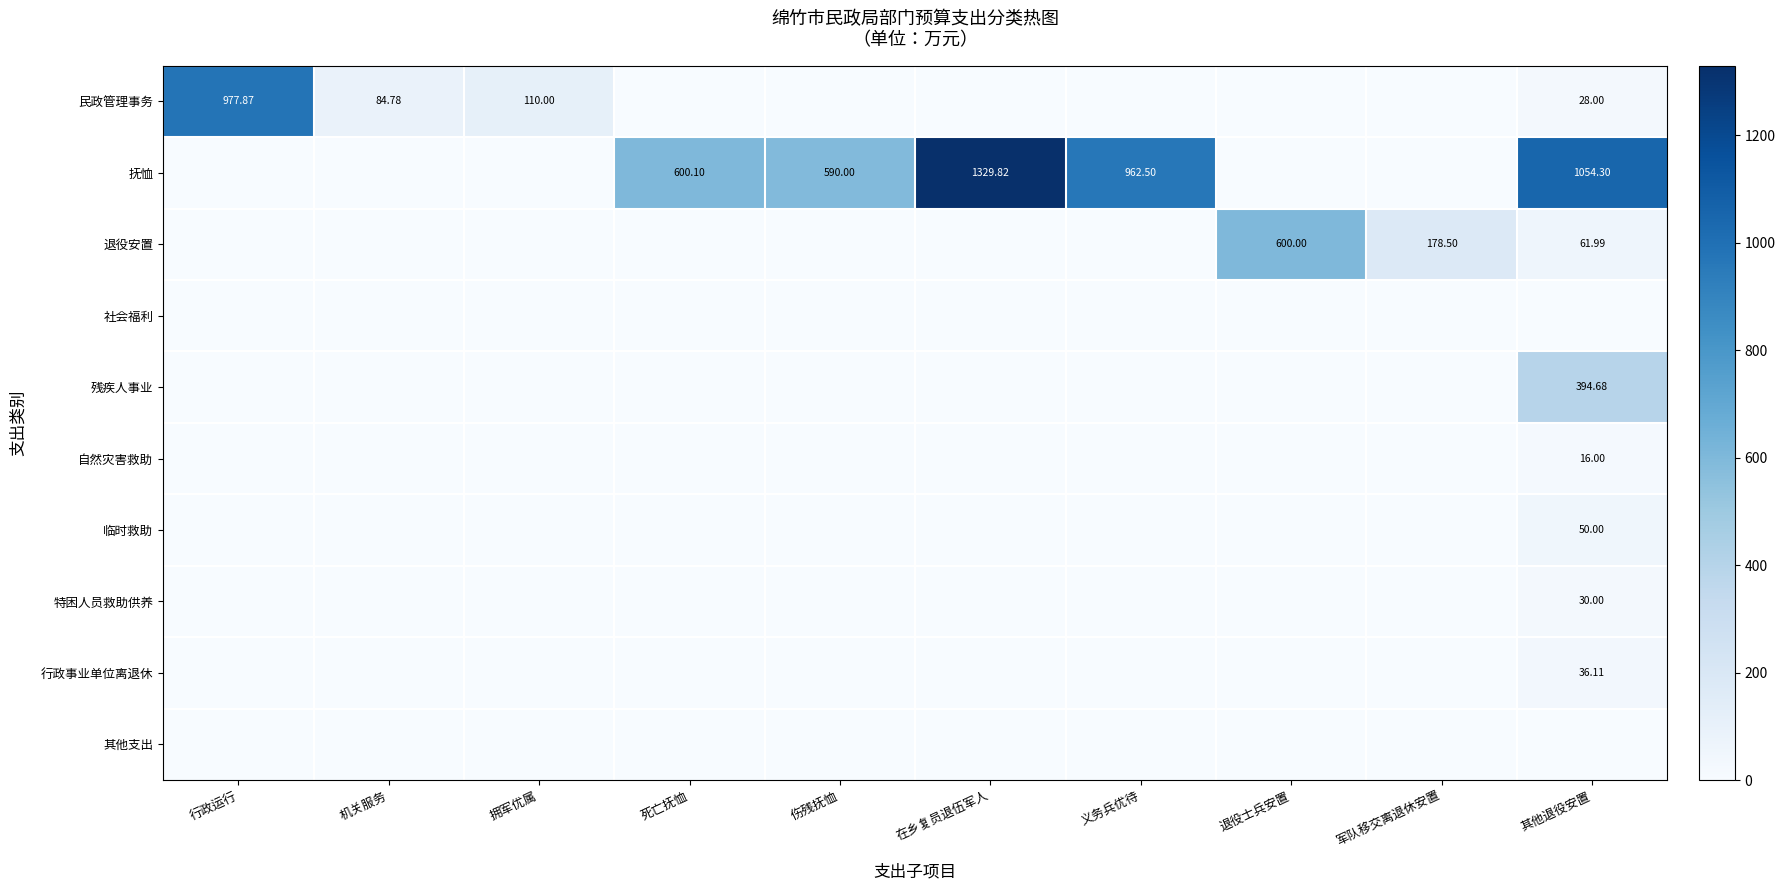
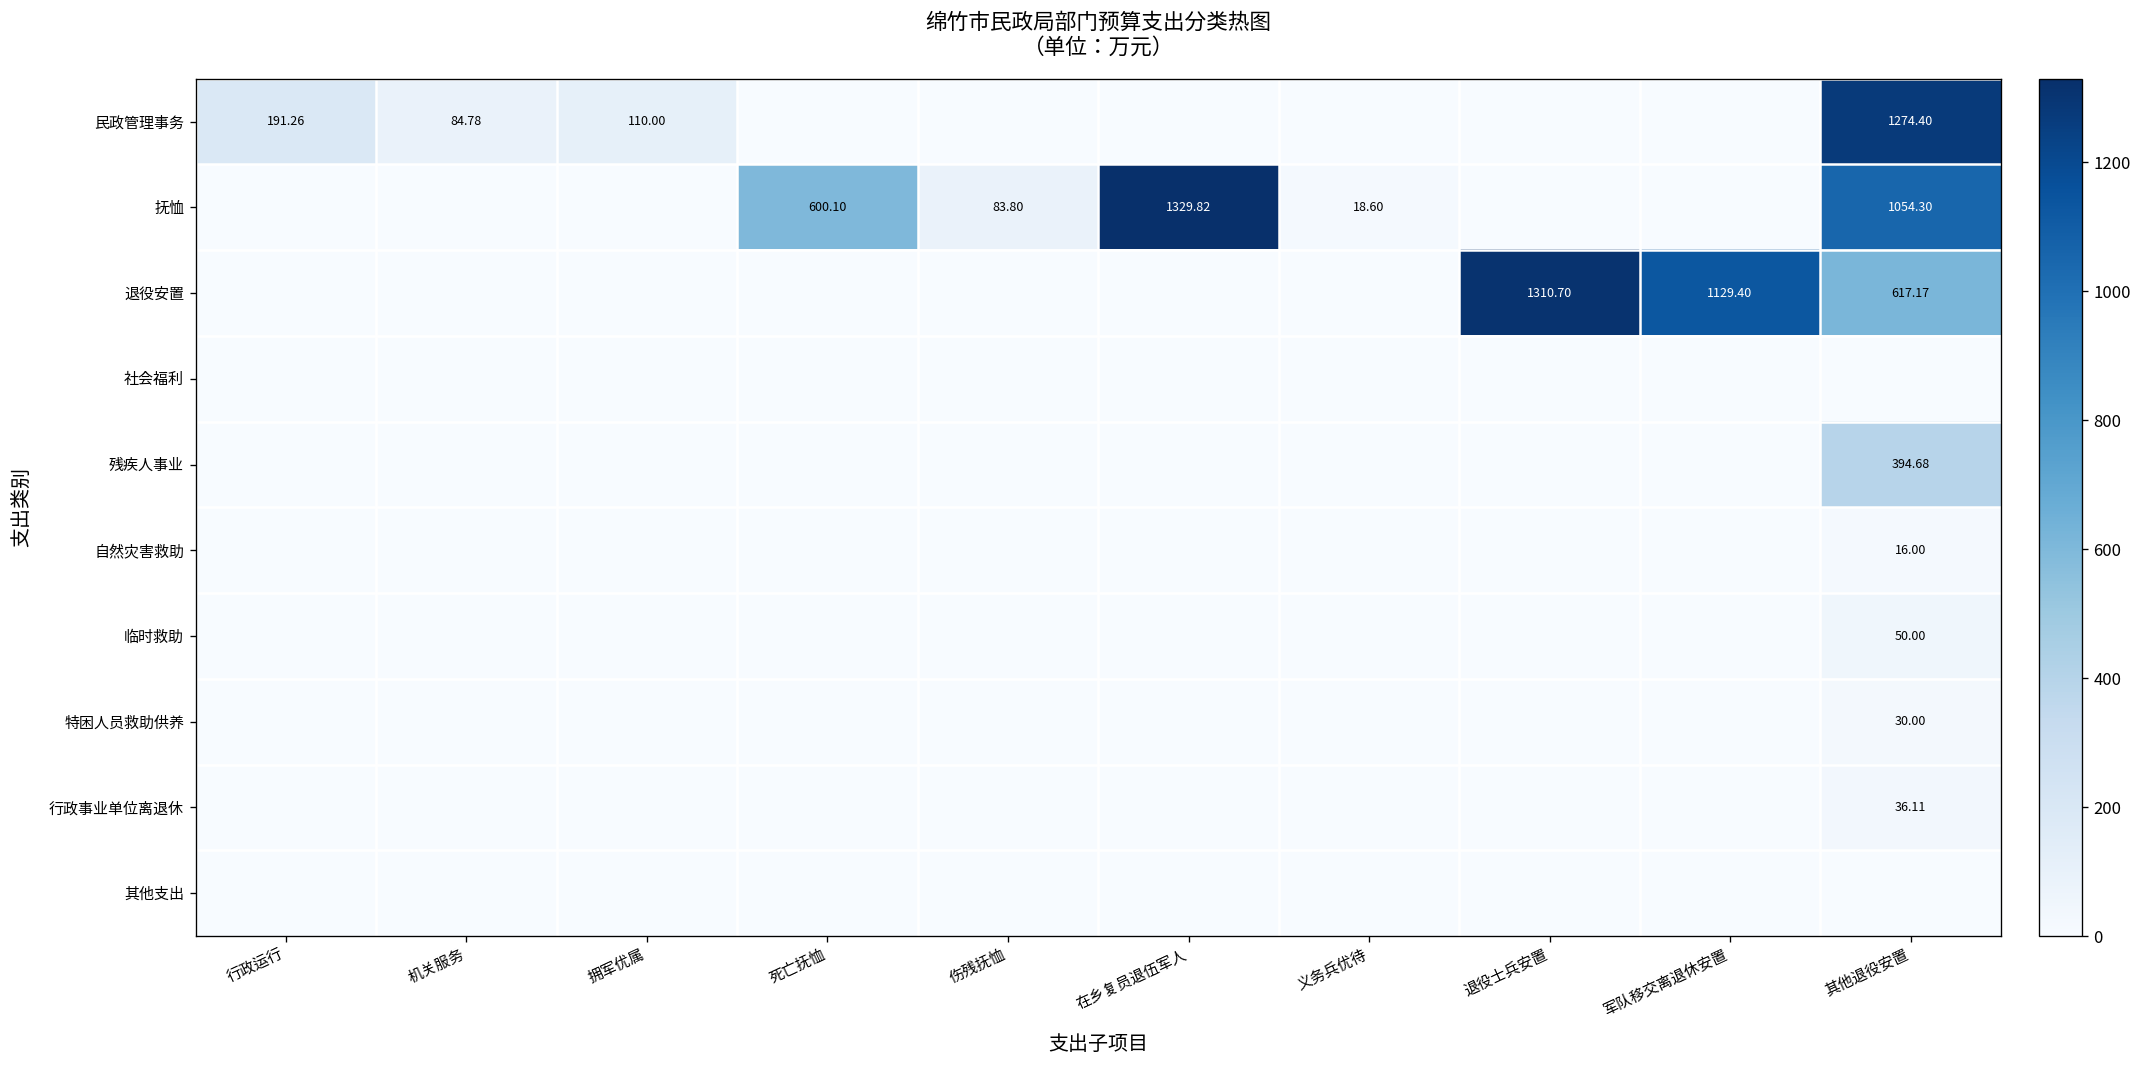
  {
    "民政管理事务": {
-     "行政运行": 977.87,
+     "行政运行": 191.26,
      "机关服务": 84.78,
      "拥军优属": 110.00,
-     "其他退役安置": 28.00
+     "其他退役安置": 1274.40
    },
    "抚恤": {
      "死亡抚恤": 600.10,
-     "伤残抚恤": 590.00,
+     "伤残抚恤": 83.80,
      "在乡复员退伍军人": 1329.82,
-     "义务兵优待": 962.50,
+     "义务兵优待": 18.60,
      "其他退役安置": 1054.30
    },
    "退役安置": {
-     "退役士兵安置": 600.00,
-     "军队移交离退休安置": 178.50,
-     "其他退役安置": 61.99
+     "退役士兵安置": 1310.70,
+     "军队移交离退休安置": 1129.40,
+     "其他退役安置": 617.17
    },
    "残疾人事业": {
      "其他退役安置": 394.68
    },
    "自然灾害救助": {
      "其他退役安置": 16.00
    },
    "临时救助": {
      "其他退役安置": 50.00
    },
    "特困人员救助供养": {
      "其他退役安置": 30.00
    },
    "行政事业单位离退休": {
      "其他退役安置": 36.11
    }
  }
